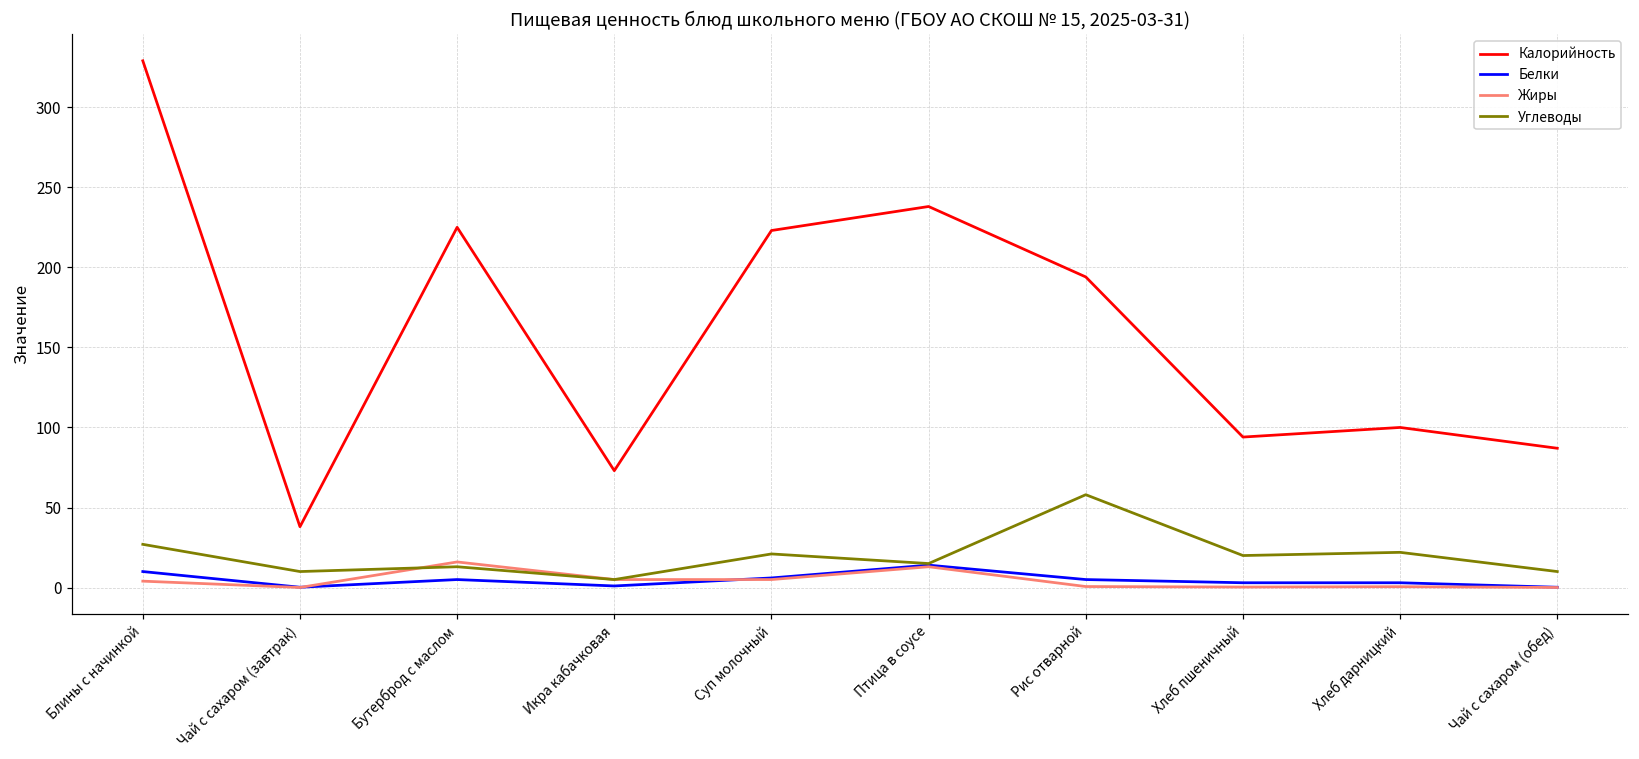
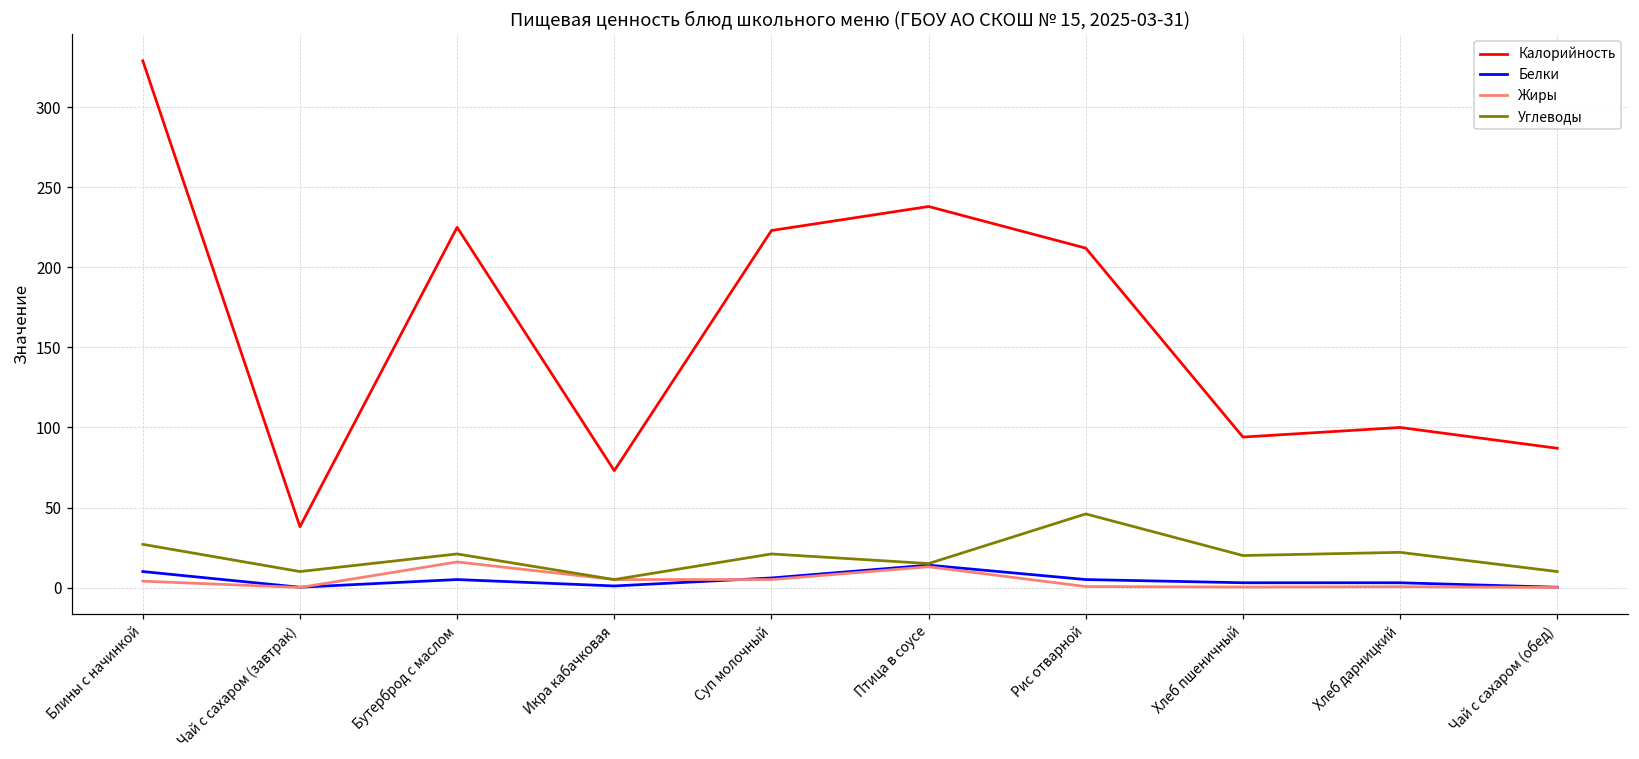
  {
    "Калорийность": {
      "Блины с начинкой": 329,
      "Чай с сахаром (завтрак)": 38,
      "Бутерброд с маслом": 225,
      "Икра кабачковая": 73,
      "Суп молочный": 223,
      "Птица в соусе": 238,
-     "Рис отварной": 194,
+     "Рис отварной": 212,
      "Хлеб пшеничный": 94,
      "Хлеб дарницкий": 100,
      "Чай с сахаром (обед)": 87
    },
    "Белки": {
      "Блины с начинкой": 10,
      "Бутерброд с маслом": 5,
      "Икра кабачковая": 1,
      "Рис отварной": 5,
      "Хлеб пшеничный": 3,
      "Хлеб дарницкий": 3
    },
    "Жиры": {
      "Блины с начинкой": 4,
      "Бутерброд с маслом": 16,
      "Рис отварной": 1,
      "Хлеб пшеничный": 0,
      "Хлеб дарницкий": 1
    },
    "Углеводы": {
      "Блины с начинкой": 27,
      "Чай с сахаром (завтрак)": 10,
-     "Бутерброд с маслом": 13,
+     "Бутерброд с маслом": 21,
      "Суп молочный": 21,
-     "Рис отварной": 58,
+     "Рис отварной": 46,
      "Хлеб пшеничный": 20,
      "Хлеб дарницкий": 22,
      "Чай с сахаром (обед)": 10
    }
  }
